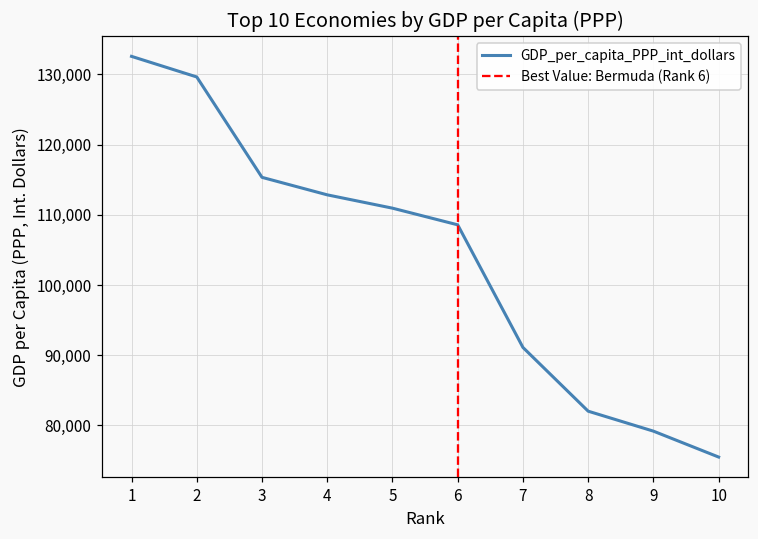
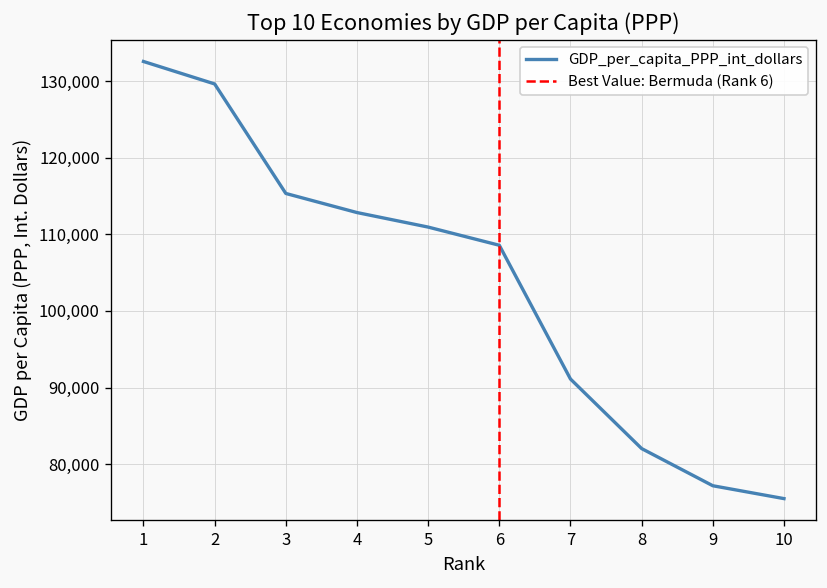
  {
    "1": "133,000",
    "2": "130,000",
    "3": "115,000",
    "4": "113,000",
    "5": "111,000",
    "6": "109,000",
    "7": "91,000",
    "8": "82,000",
-   "9": "79,000",
+   "9": "77,000",
    "10": "75,000"
  }
